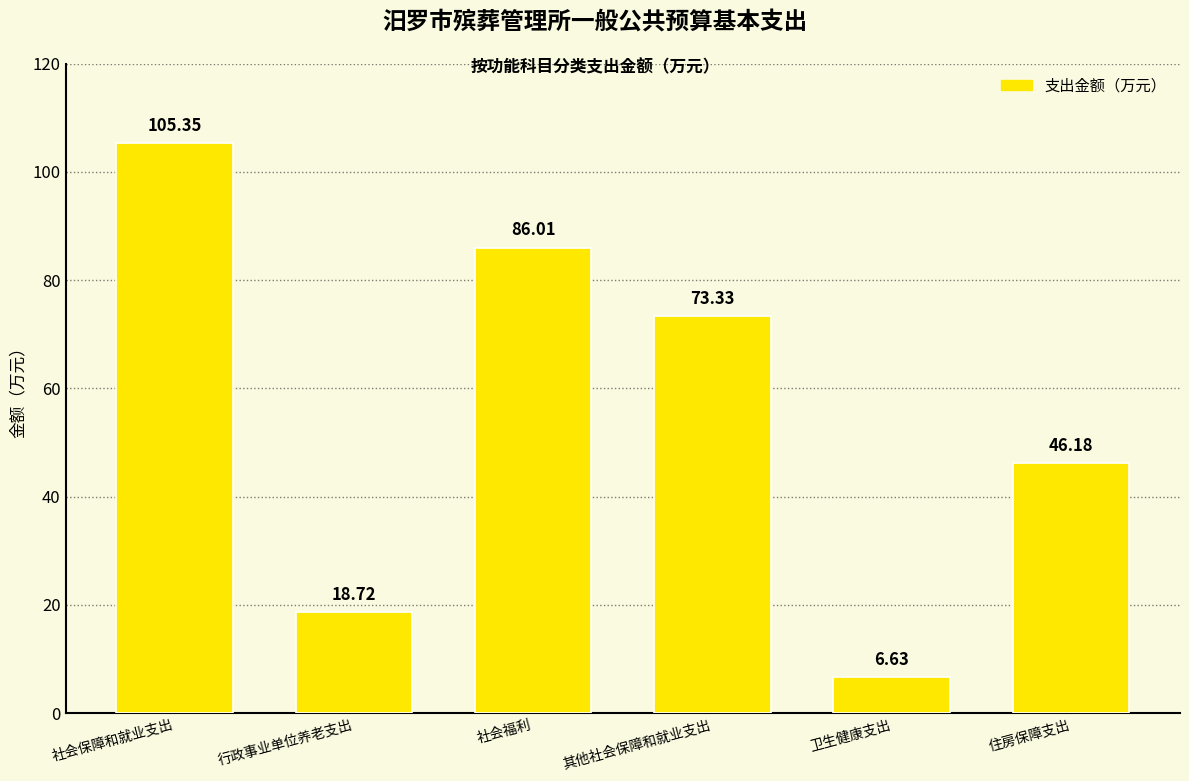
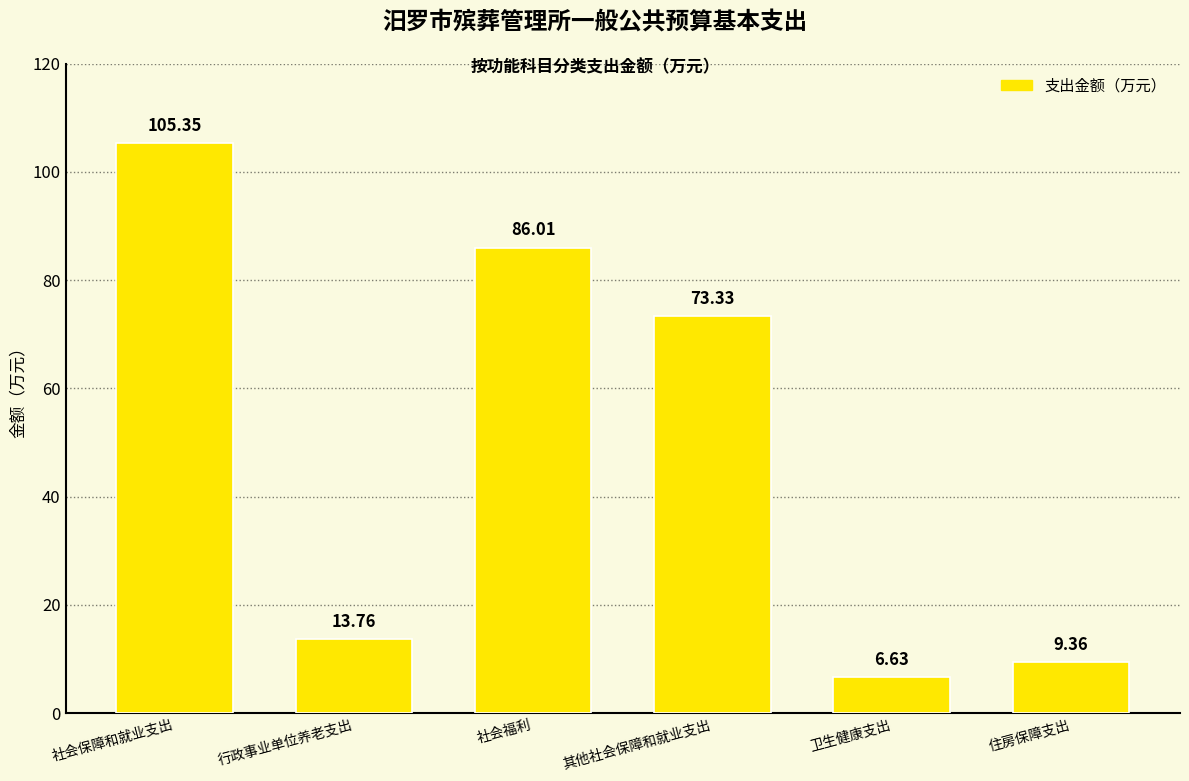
  {
    "社会保障和就业支出": 105.35,
-   "行政事业单位养老支出": 18.72,
+   "行政事业单位养老支出": 13.76,
    "社会福利": 86.01,
    "其他社会保障和就业支出": 73.33,
    "卫生健康支出": 6.63,
-   "住房保障支出": 46.18
+   "住房保障支出": 9.36
  }
